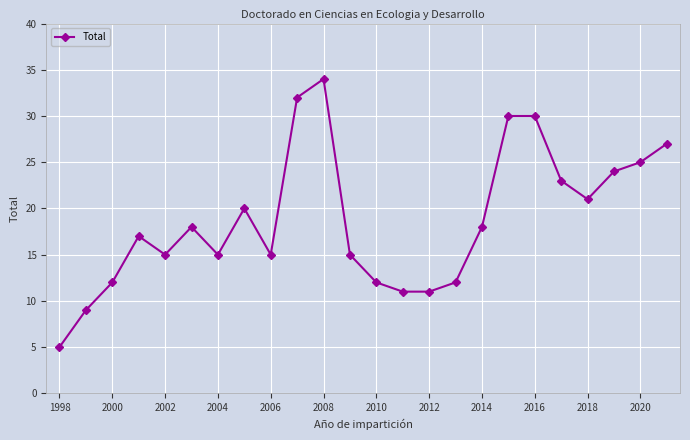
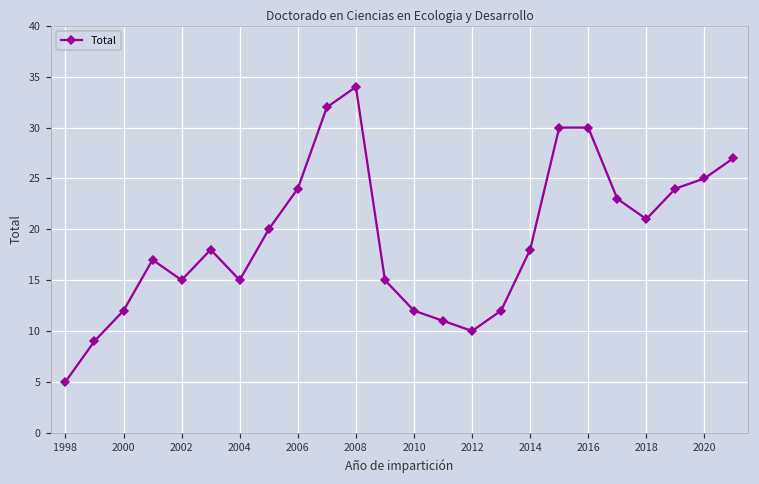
  {
    "1998": 5,
    "2000": 12,
    "2002": 15,
    "2004": 15,
-   "2006": 15,
+   "2006": 24,
    "2008": 34,
    "2010": 12,
-   "2012": 11,
+   "2012": 10,
    "2014": 18,
    "2016": 30,
    "2018": 21,
    "2020": 25
  }
